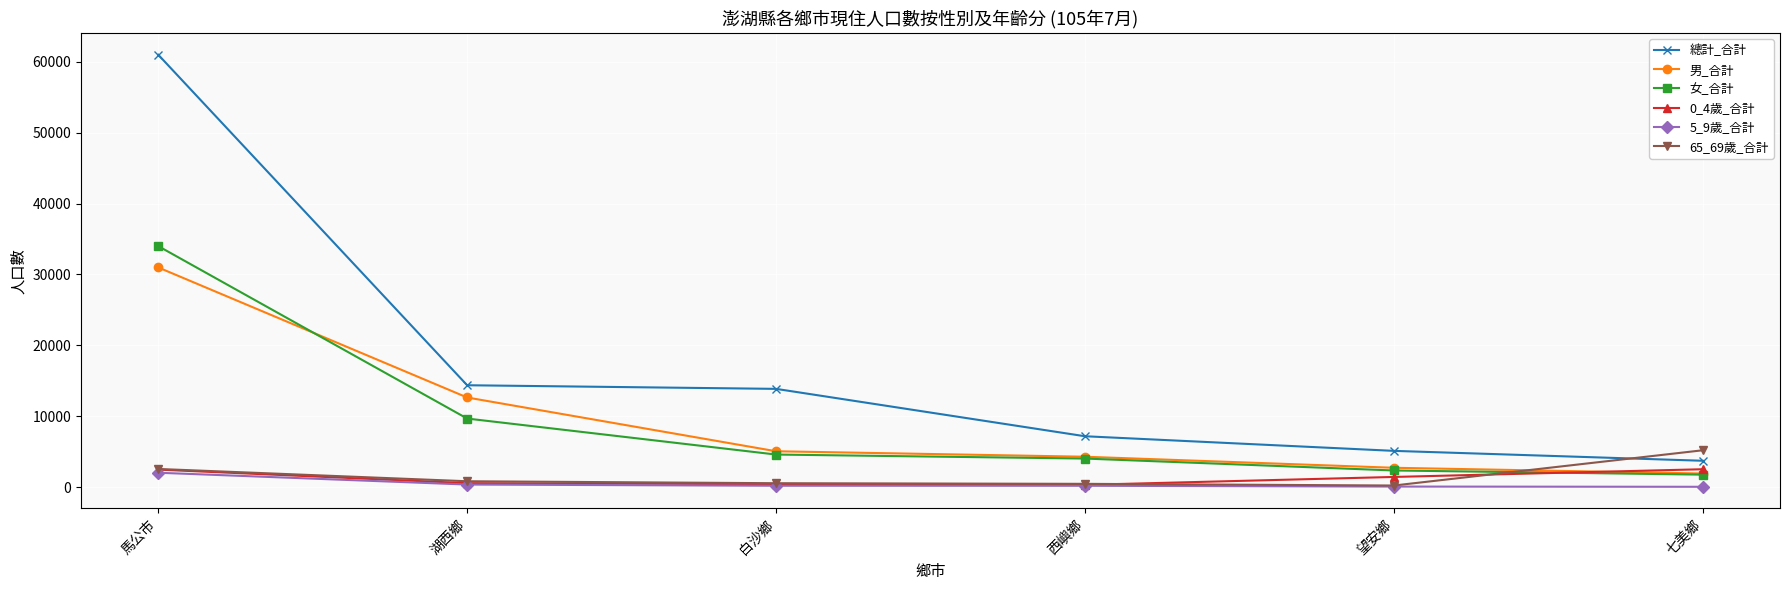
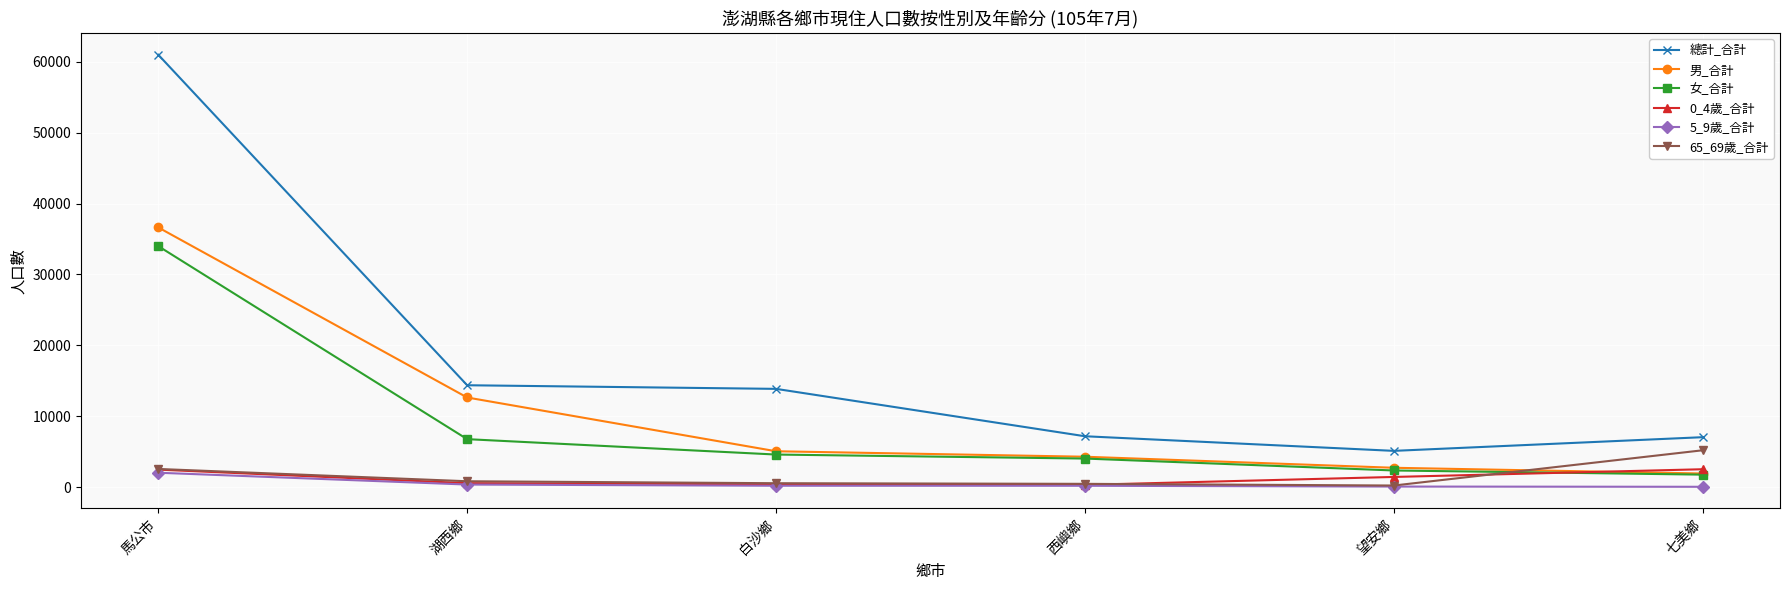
  {
    "總計_合計": {
      "馬公市": 61000,
      "湖西鄉": 14000,
      "白沙鄉": 14000,
      "西嶼鄉": 7000,
      "望安鄉": 5000,
-     "七美鄉": 4000
+     "七美鄉": 7000
    },
    "男_合計": {
-     "馬公市": 31000,
+     "馬公市": 37000,
      "湖西鄉": 13000,
      "白沙鄉": 5000,
      "望安鄉": 3000
    },
    "女_合計": {
      "馬公市": 34000,
-     "湖西鄉": 10000,
+     "湖西鄉": 7000,
      "白沙鄉": 5000,
      "望安鄉": 2000
    },
    "0_4歲_合計": {
      "望安鄉": 1000,
      "七美鄉": 3000
    },
    "5_9歲_合計": {
      "馬公市": 2000,
      "七美鄉": 0
    },
    "65_69歲_合計": {
      "七美鄉": 5000
    }
  }
